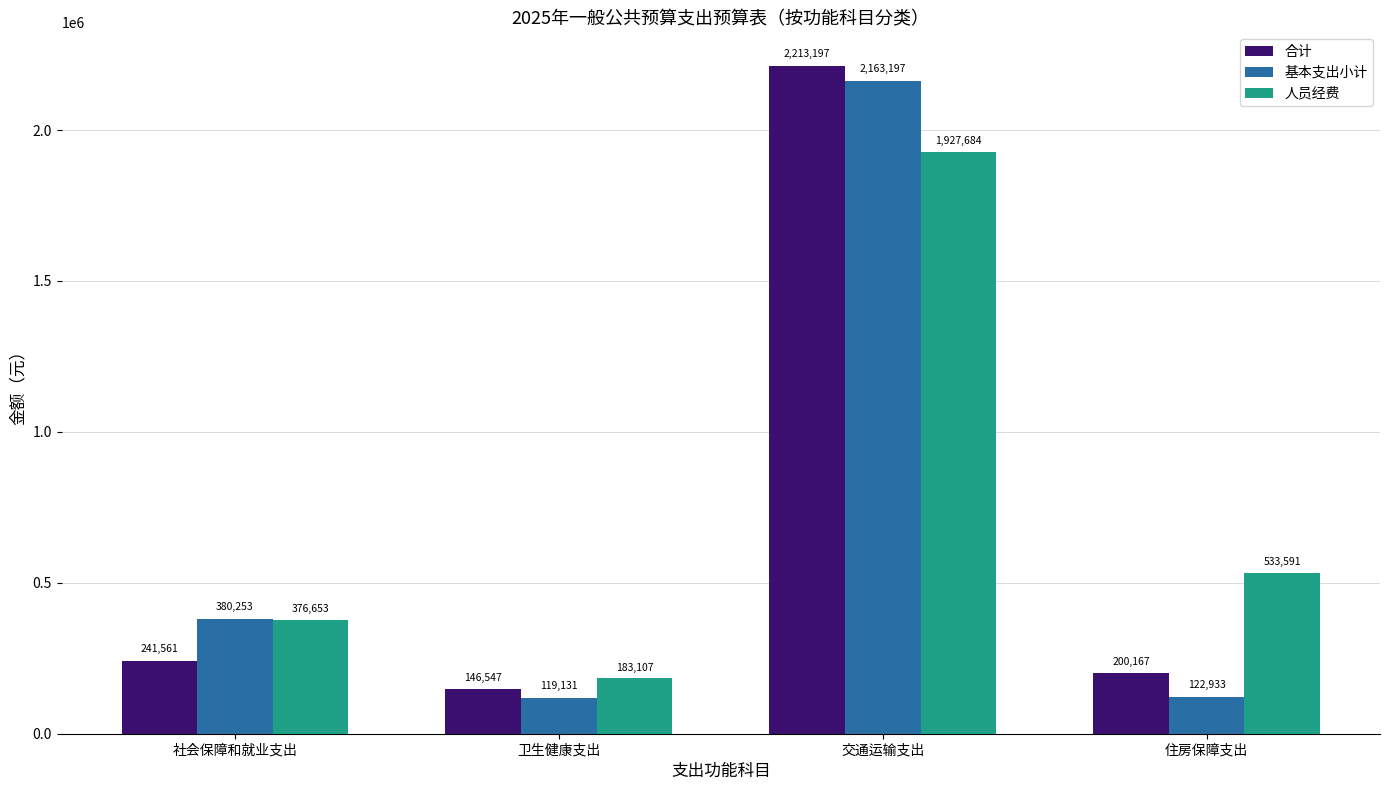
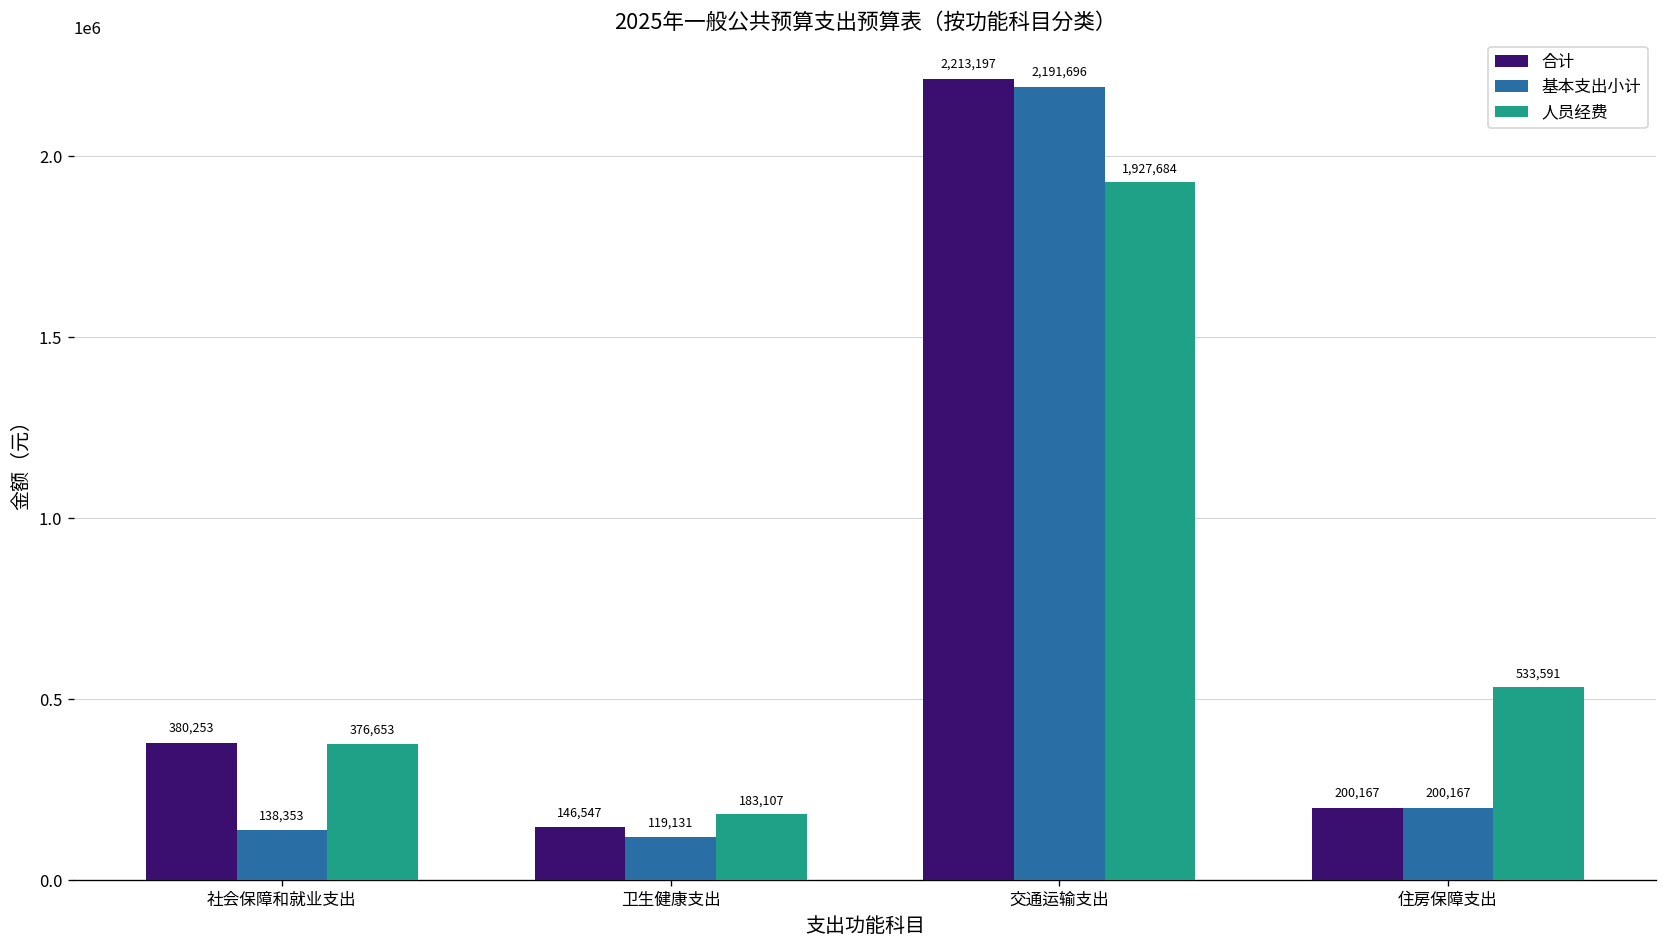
  {
    "合计": {
-     "社会保障和就业支出": "241,561",
+     "社会保障和就业支出": "380,253",
      "卫生健康支出": "146,547",
      "交通运输支出": "2,213,197",
      "住房保障支出": "200,167"
    },
    "基本支出小计": {
-     "社会保障和就业支出": "380,253",
+     "社会保障和就业支出": "138,353",
      "卫生健康支出": "119,131",
-     "交通运输支出": "2,163,197",
-     "住房保障支出": "122,933"
+     "交通运输支出": "2,191,696",
+     "住房保障支出": "200,167"
    },
    "人员经费": {
      "社会保障和就业支出": "376,653",
      "卫生健康支出": "183,107",
      "交通运输支出": "1,927,684",
      "住房保障支出": "533,591"
    }
  }
